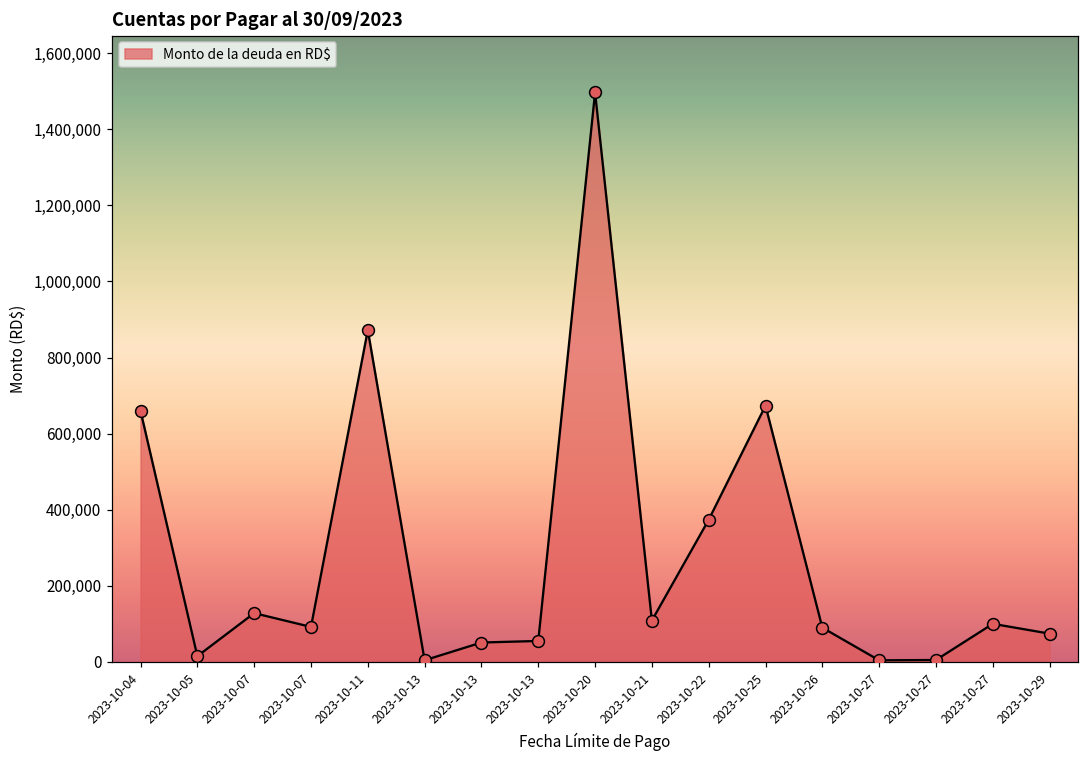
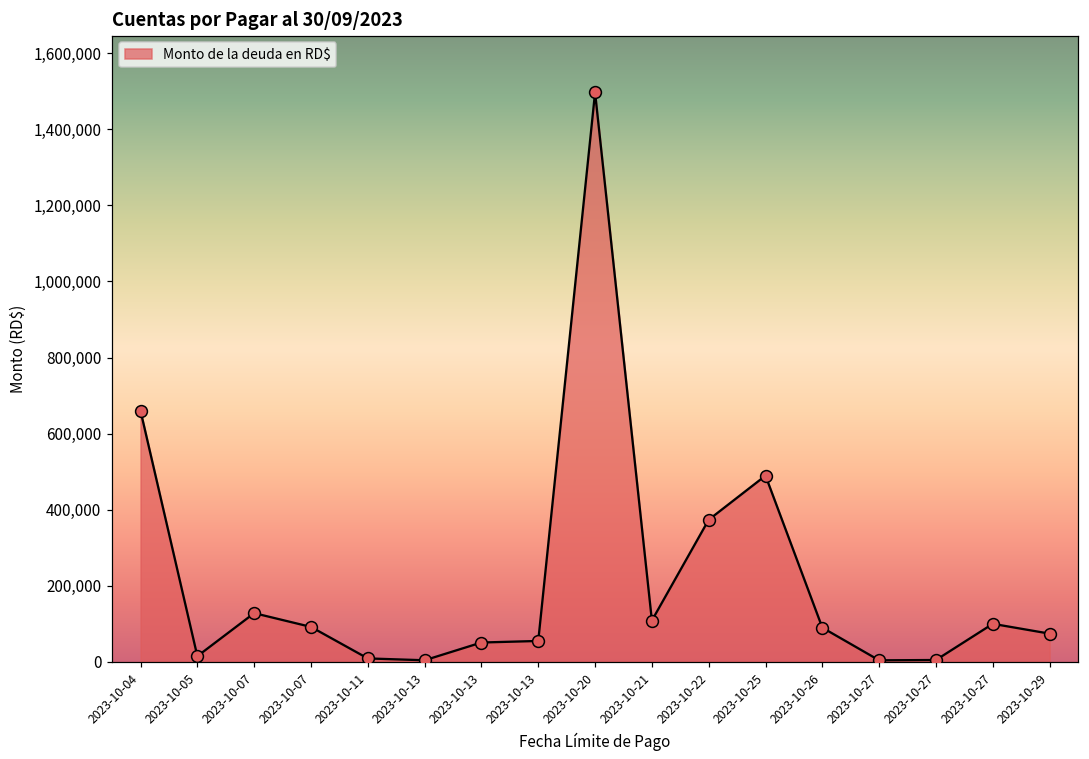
  {
    "2023-10-04": "660,000",
    "2023-10-05": "10,000",
-   "2023-10-11": "870,000",
+   "2023-10-11": "10,000",
    "2023-10-20": "1,500,000",
    "2023-10-21": "110,000",
    "2023-10-22": "370,000",
-   "2023-10-25": "670,000",
+   "2023-10-25": "490,000",
    "2023-10-26": "90,000",
    "2023-10-29": "70,000"
  }
